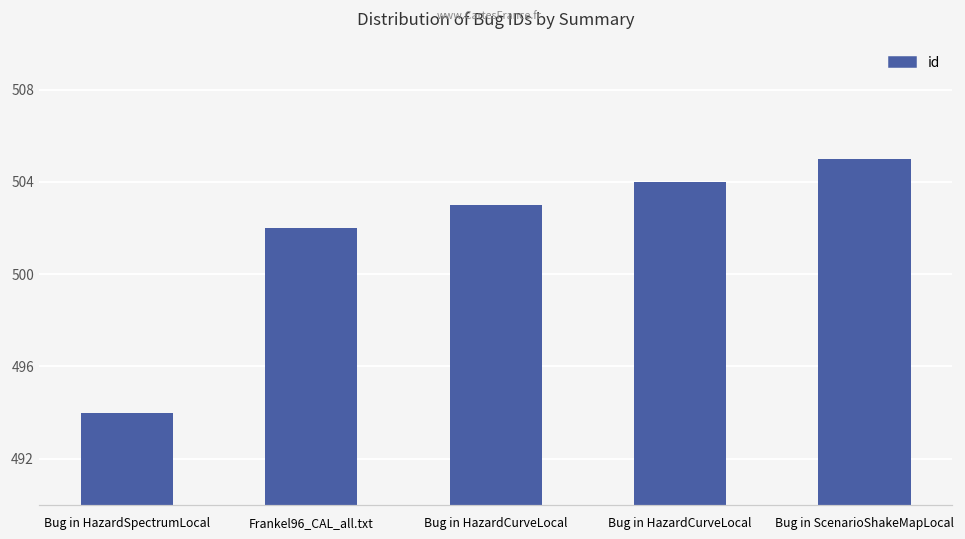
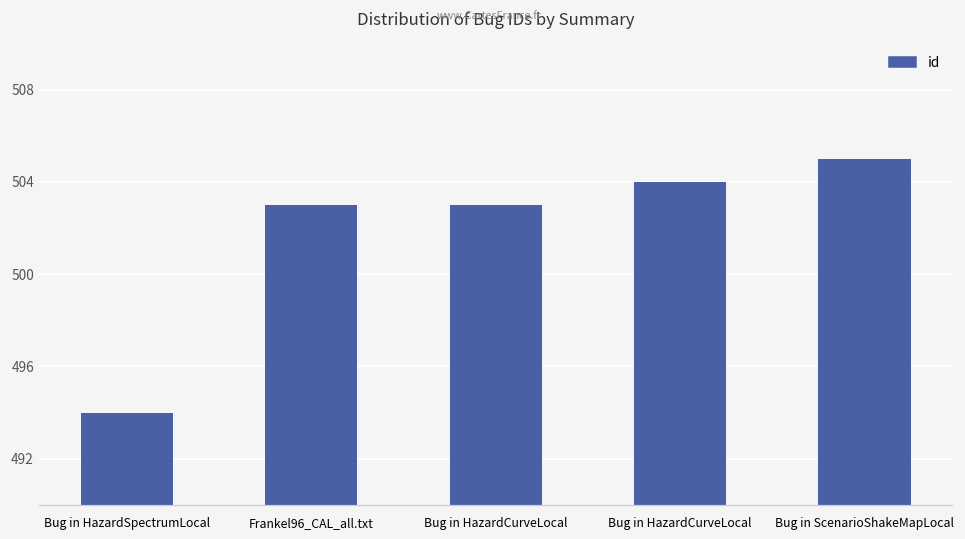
  {
    "Bug in HazardSpectrumLocal": 494,
-   "Frankel96_CAL_all.txt": 502,
+   "Frankel96_CAL_all.txt": 503,
    "Bug in ScenarioShakeMapLocal": 505
  }
